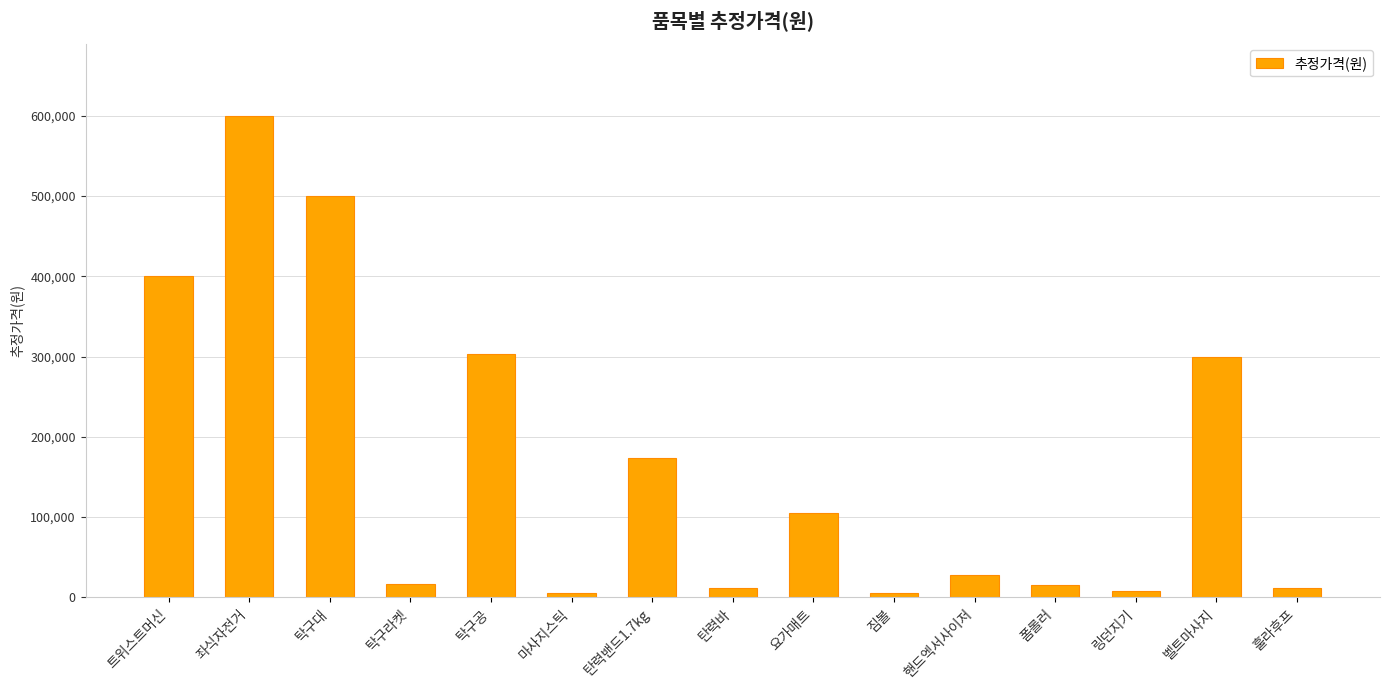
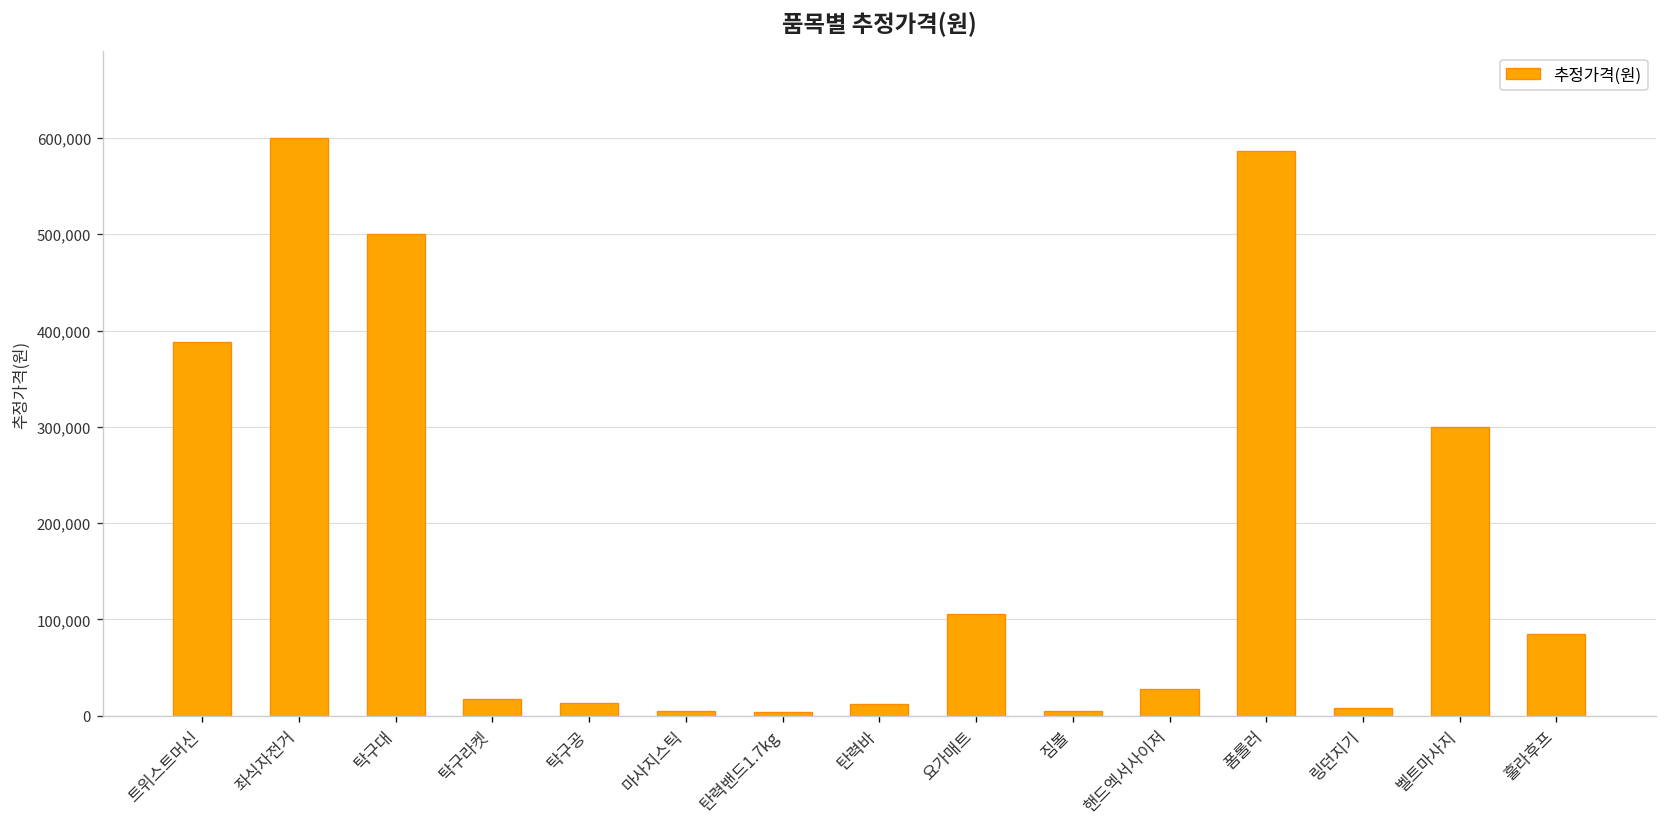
  {
-   "트위스트머신": "400,000",
+   "트위스트머신": "390,000",
    "좌식자전거": "600,000",
    "탁구대": "500,000",
    "탁구라켓": "20,000",
-   "탁구공": "300,000",
+   "탁구공": "10,000",
    "마사지스틱": "10,000",
-   "탄력밴드1.7kg": "170,000",
+   "탄력밴드1.7kg": "0",
    "탄력바": "10,000",
    "요가매트": "110,000",
    "짐볼": "10,000",
    "핸드엑서사이저": "30,000",
-   "폼롤러": "20,000",
+   "폼롤러": "590,000",
    "링던지기": "10,000",
    "벨트마사지": "300,000",
-   "훌라후프": "10,000"
+   "훌라후프": "90,000"
  }
